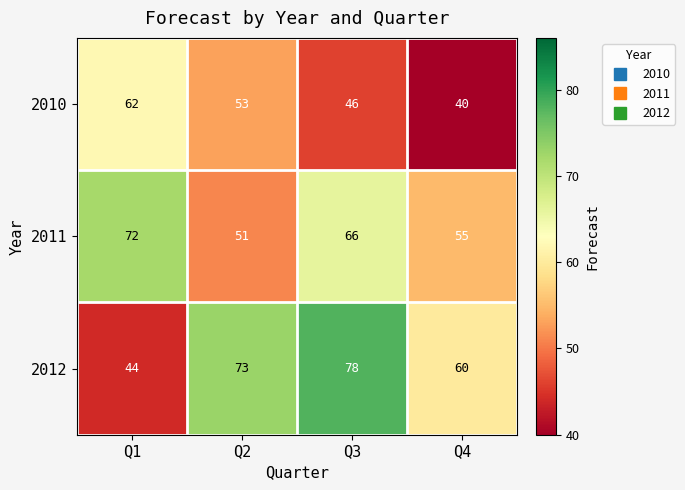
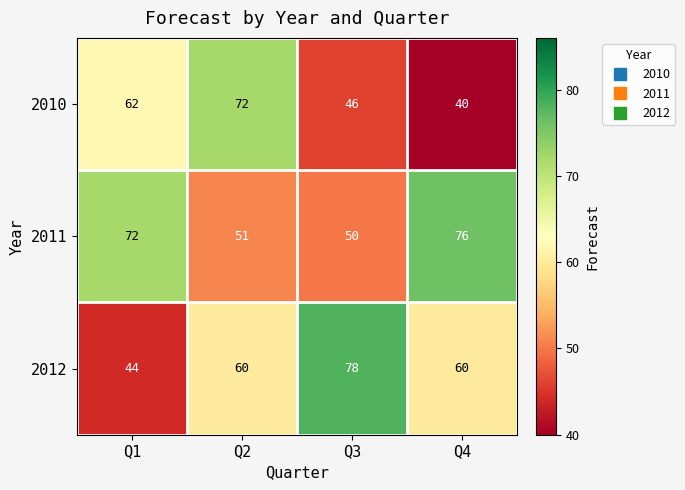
  {
    "2010": {
      "Q1": 62,
-     "Q2": 53,
+     "Q2": 72,
      "Q3": 46,
      "Q4": 40
    },
    "2011": {
      "Q1": 72,
      "Q2": 51,
-     "Q3": 66,
-     "Q4": 55
+     "Q3": 50,
+     "Q4": 76
    },
    "2012": {
      "Q1": 44,
-     "Q2": 73,
+     "Q2": 60,
      "Q3": 78,
      "Q4": 60
    }
  }
